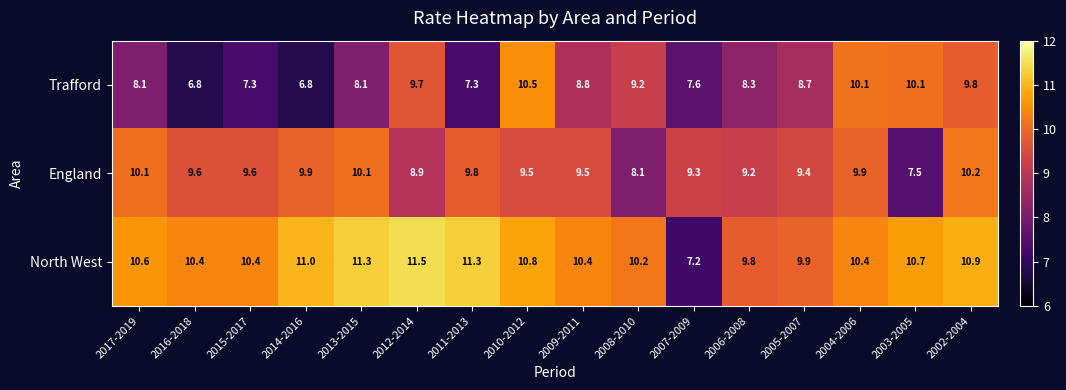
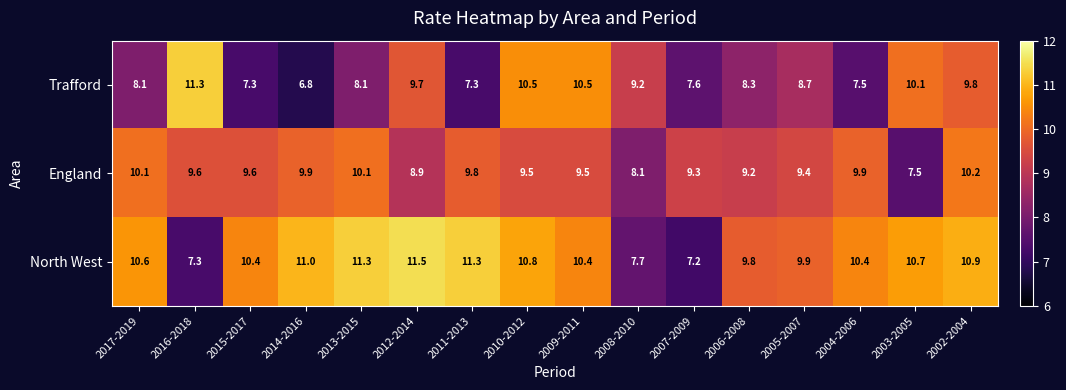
  {
    "Trafford": {
      "2017-2019": 8.1,
-     "2016-2018": 6.8,
+     "2016-2018": 11.3,
      "2015-2017": 7.3,
      "2014-2016": 6.8,
      "2013-2015": 8.1,
      "2012-2014": 9.7,
      "2011-2013": 7.3,
      "2010-2012": 10.5,
-     "2009-2011": 8.8,
+     "2009-2011": 10.5,
      "2008-2010": 9.2,
      "2007-2009": 7.6,
      "2006-2008": 8.3,
      "2005-2007": 8.7,
-     "2004-2006": 10.1,
+     "2004-2006": 7.5,
      "2003-2005": 10.1,
      "2002-2004": 9.8
    },
    "England": {
      "2017-2019": 10.1,
      "2016-2018": 9.6,
      "2015-2017": 9.6,
      "2014-2016": 9.9,
      "2013-2015": 10.1,
      "2012-2014": 8.9,
      "2011-2013": 9.8,
      "2010-2012": 9.5,
      "2009-2011": 9.5,
      "2008-2010": 8.1,
      "2007-2009": 9.3,
      "2006-2008": 9.2,
      "2005-2007": 9.4,
      "2004-2006": 9.9,
      "2003-2005": 7.5,
      "2002-2004": 10.2
    },
    "North West": {
      "2017-2019": 10.6,
-     "2016-2018": 10.4,
+     "2016-2018": 7.3,
      "2015-2017": 10.4,
      "2014-2016": 11.0,
      "2013-2015": 11.3,
      "2012-2014": 11.5,
      "2011-2013": 11.3,
      "2010-2012": 10.8,
      "2009-2011": 10.4,
-     "2008-2010": 10.2,
+     "2008-2010": 7.7,
      "2007-2009": 7.2,
      "2006-2008": 9.8,
      "2005-2007": 9.9,
      "2004-2006": 10.4,
      "2003-2005": 10.7,
      "2002-2004": 10.9
    }
  }
